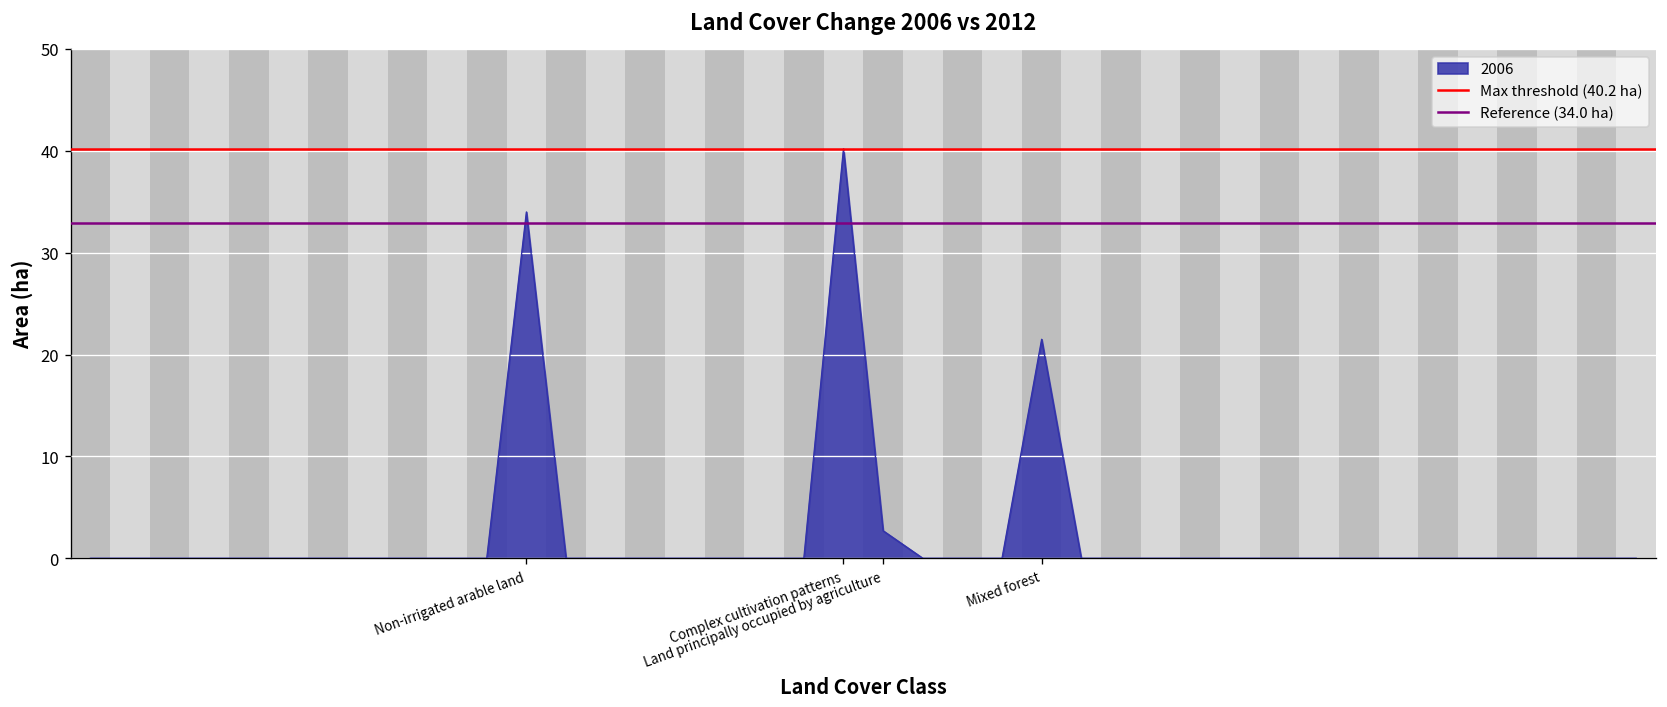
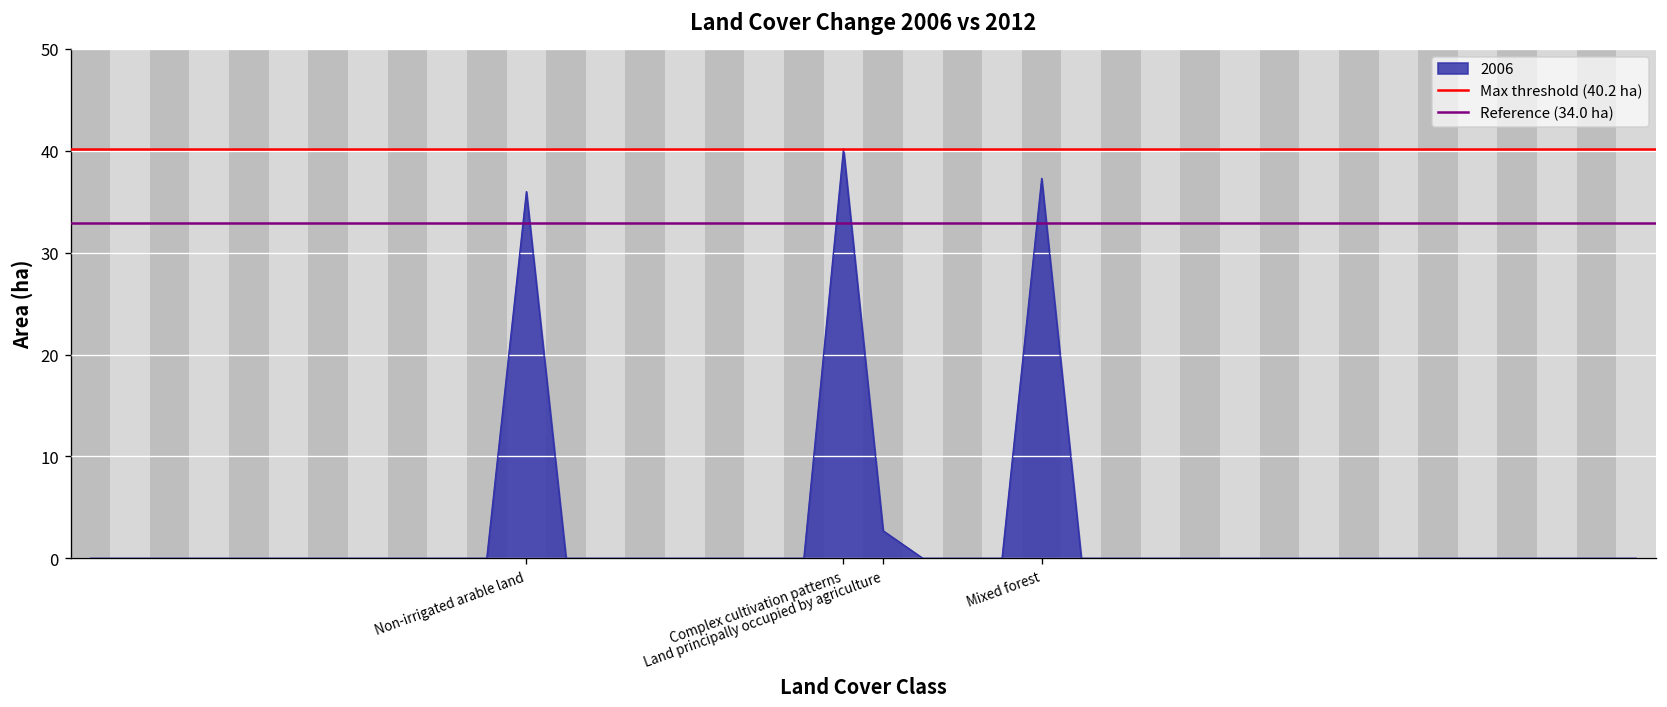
  {
-   "Non-irrigated arable land": 34,
+   "Non-irrigated arable land": 36,
    "Complex cultivation patterns": 40,
    "Land principally occupied by agriculture": 3,
-   "Mixed forest": 22
+   "Mixed forest": 37
  }
